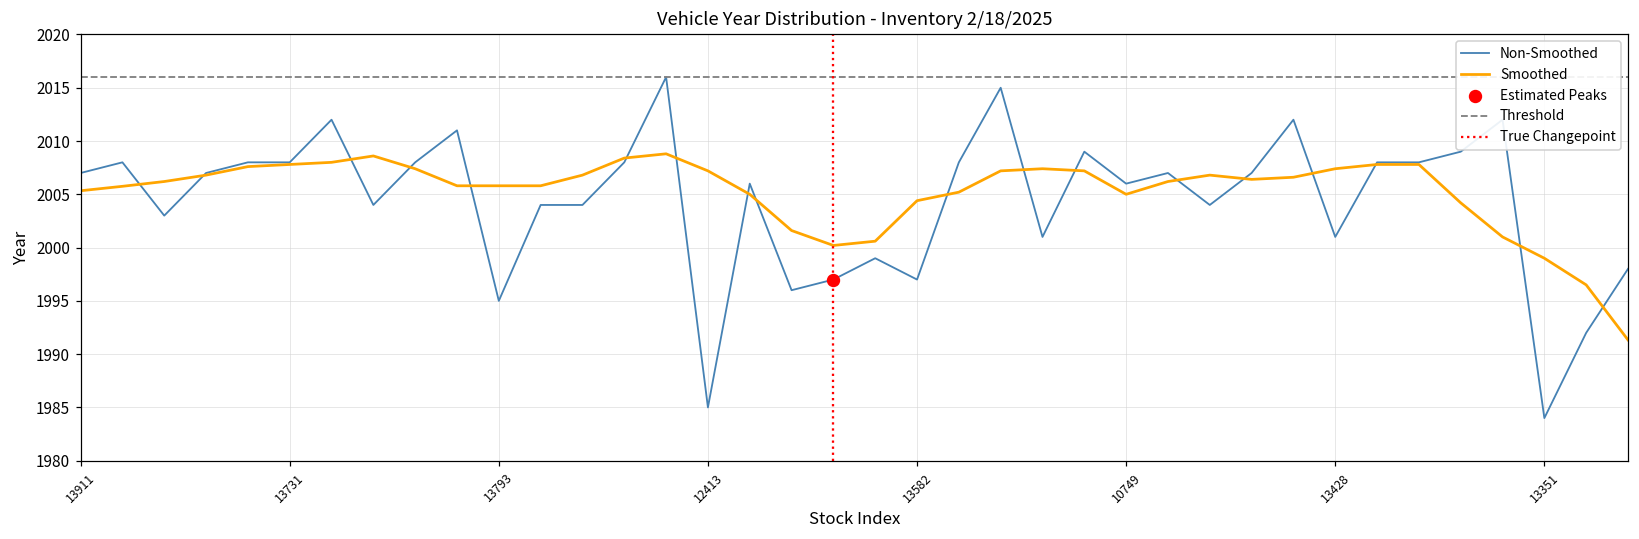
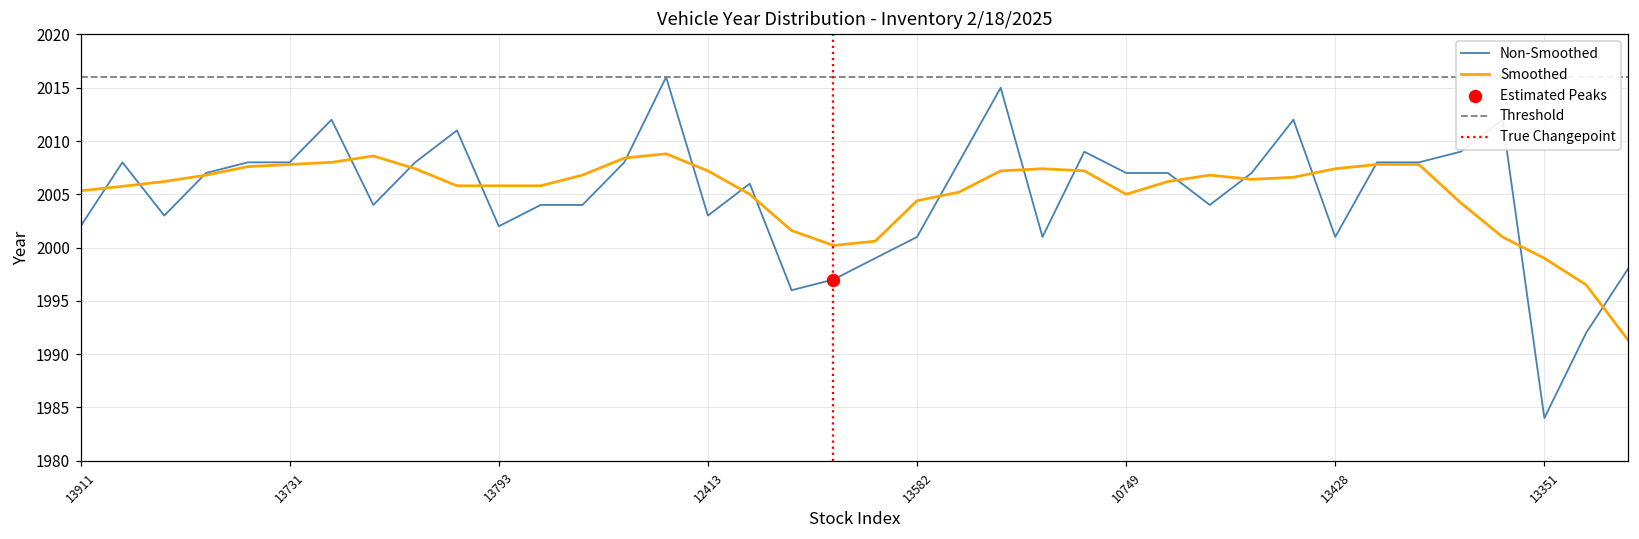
  {
    "Non-Smoothed": {
-     "13911": 2007,
-     "13793": 1995,
-     "12413": 1985,
-     "13582": 1997,
-     "10749": 2006,
+     "13911": 2002,
+     "13793": 2002,
+     "12413": 2003,
+     "13582": 2001,
+     "10749": 2007,
      "13428": 2001,
      "13351": 1984
    },
    "Smoothed": {
      "13911": 2005,
      "13793": 2006,
      "12413": 2007,
      "13582": 2004,
      "10749": 2005,
      "13428": 2007,
      "13351": 1999
    }
  }
